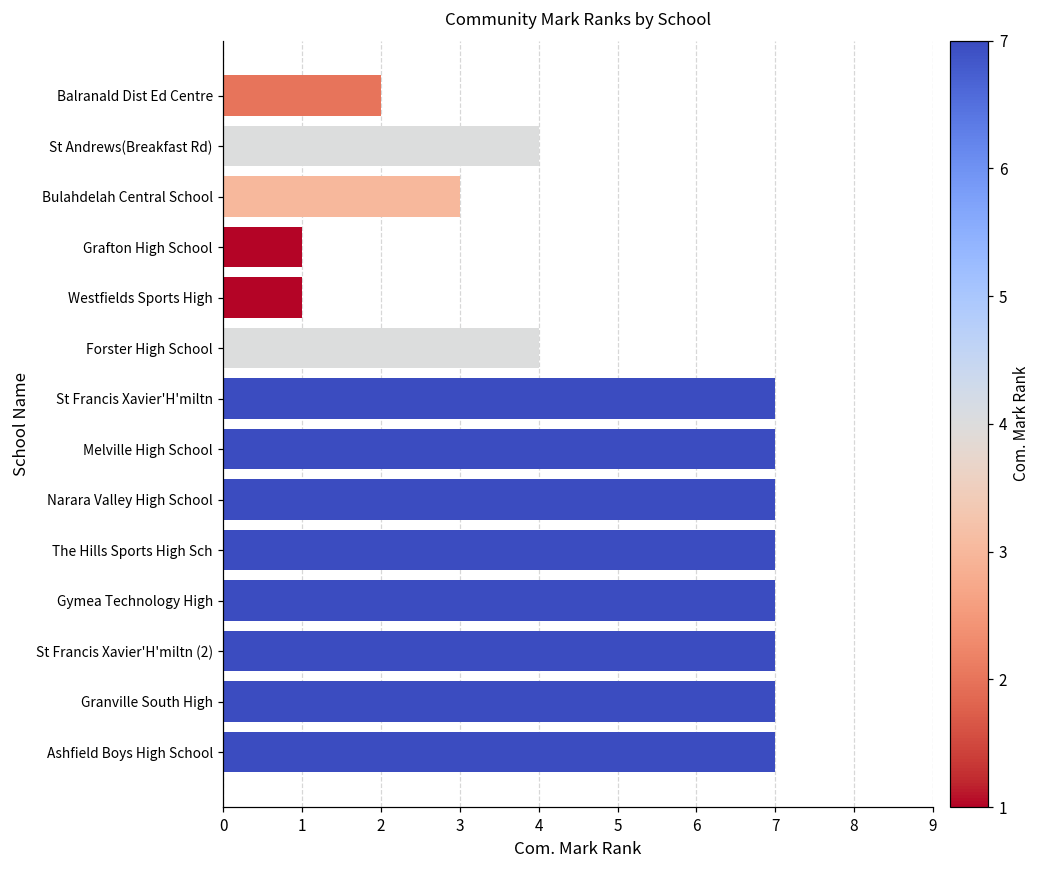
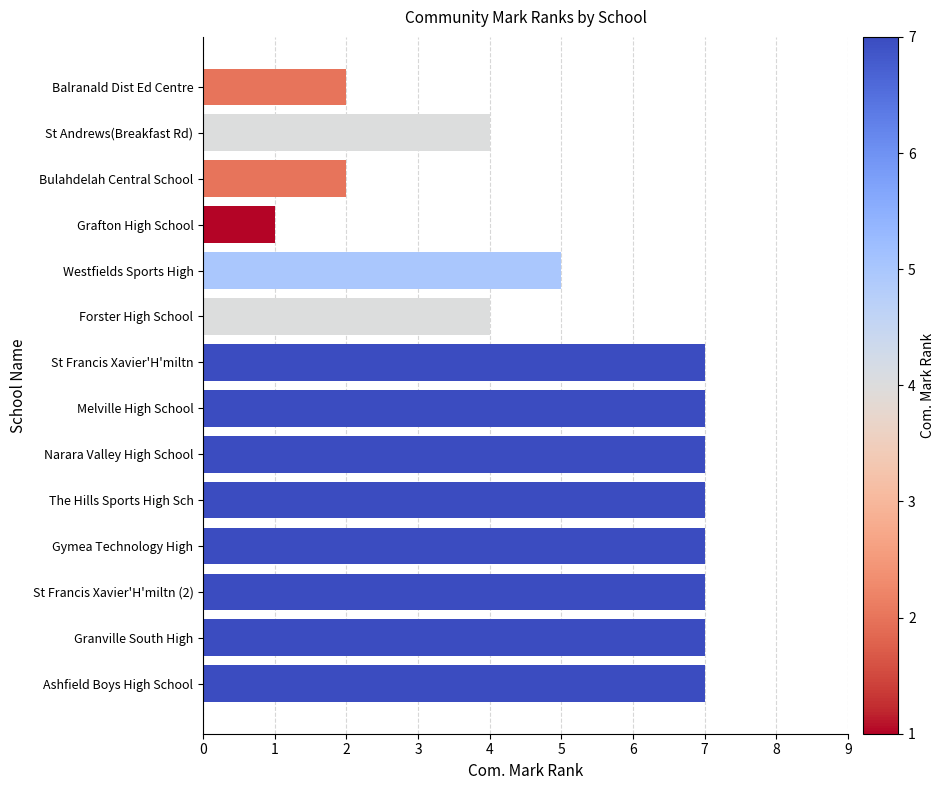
  {
    "Balranald Dist Ed Centre": 2,
    "St Andrews(Breakfast Rd)": 4,
-   "Bulahdelah Central School": 3,
+   "Bulahdelah Central School": 2,
    "Grafton High School": 1,
-   "Westfields Sports High": 1,
+   "Westfields Sports High": 5,
    "Forster High School": 4,
    "St Francis Xavier'H'miltn": 7,
    "Melville High School": 7,
    "Narara Valley High School": 7,
    "The Hills Sports High Sch": 7,
    "Gymea Technology High": 7,
    "St Francis Xavier'H'miltn (2)": 7,
    "Granville South High": 7,
    "Ashfield Boys High School": 7
  }
